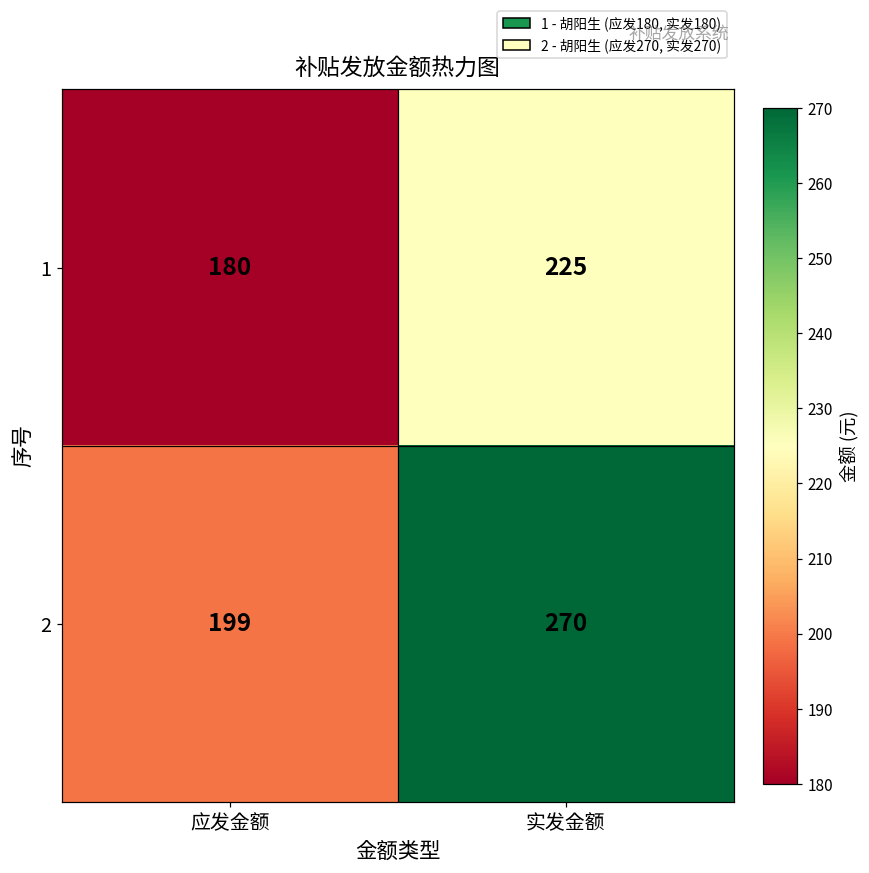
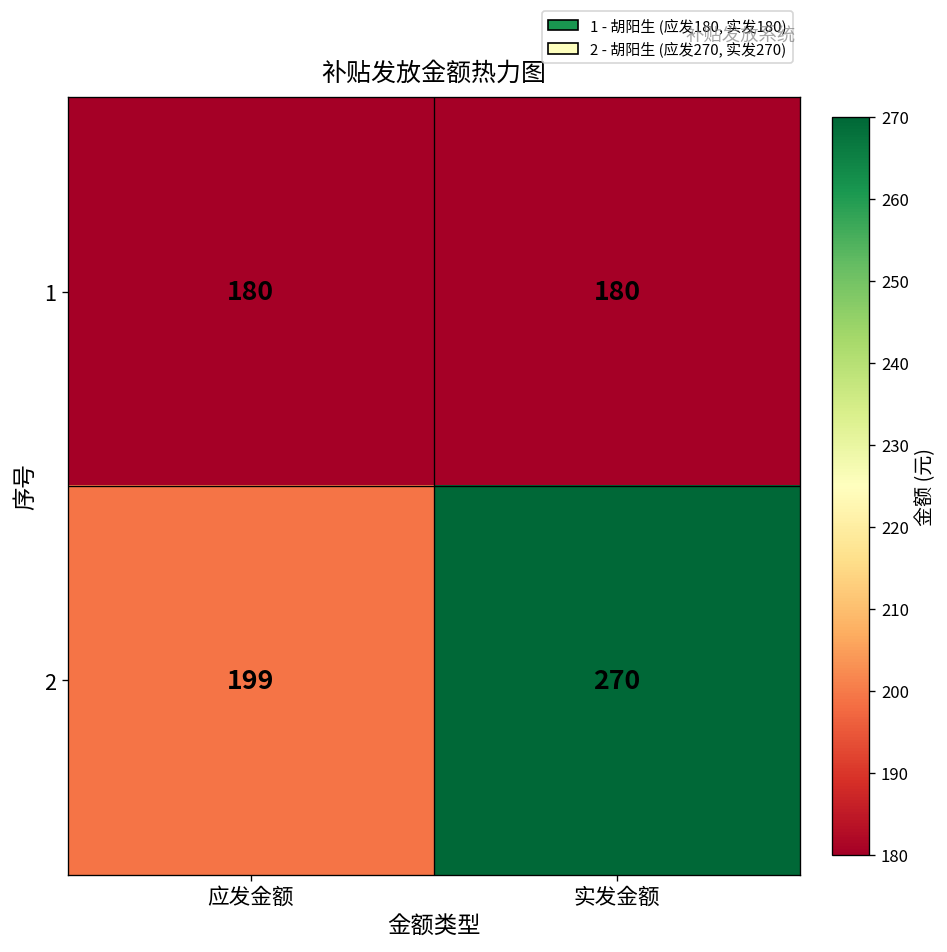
  {
    "1": {
      "应发金额": 180,
-     "实发金额": 225
+     "实发金额": 180
    },
    "2": {
      "应发金额": 199,
      "实发金额": 270
    }
  }
